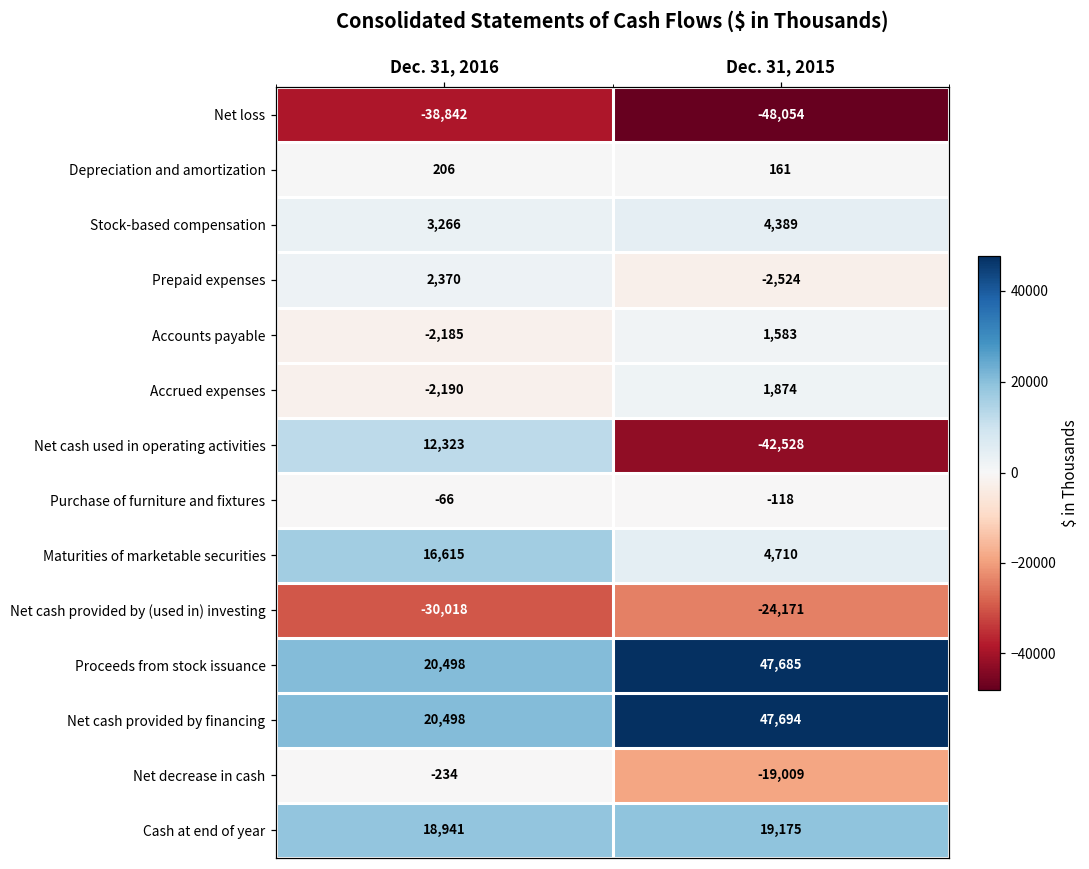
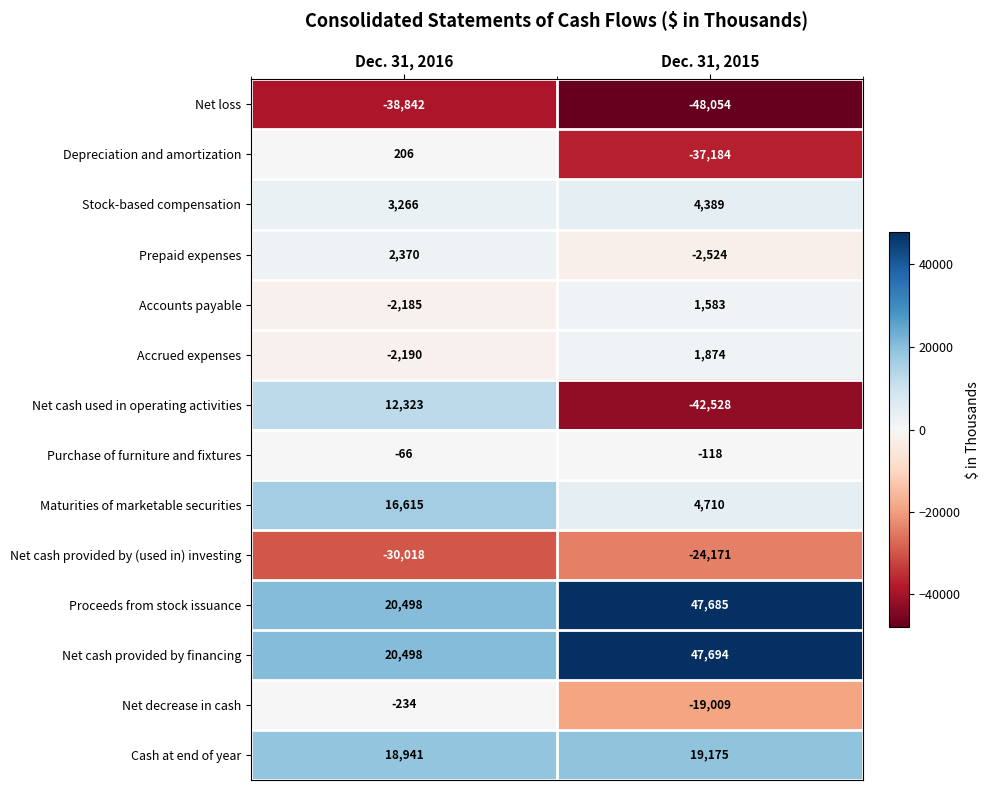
  {
    "Net loss": {
      "Dec. 31, 2016": "-38,842",
      "Dec. 31, 2015": "-48,054"
    },
    "Depreciation and amortization": {
      "Dec. 31, 2016": "206",
-     "Dec. 31, 2015": "161"
+     "Dec. 31, 2015": "-37,184"
    },
    "Stock-based compensation": {
      "Dec. 31, 2016": "3,266",
      "Dec. 31, 2015": "4,389"
    },
    "Prepaid expenses": {
      "Dec. 31, 2016": "2,370",
      "Dec. 31, 2015": "-2,524"
    },
    "Accounts payable": {
      "Dec. 31, 2016": "-2,185",
      "Dec. 31, 2015": "1,583"
    },
    "Accrued expenses": {
      "Dec. 31, 2016": "-2,190",
      "Dec. 31, 2015": "1,874"
    },
    "Net cash used in operating activities": {
      "Dec. 31, 2016": "12,323",
      "Dec. 31, 2015": "-42,528"
    },
    "Purchase of furniture and fixtures": {
      "Dec. 31, 2016": "-66",
      "Dec. 31, 2015": "-118"
    },
    "Maturities of marketable securities": {
      "Dec. 31, 2016": "16,615",
      "Dec. 31, 2015": "4,710"
    },
    "Net cash provided by (used in) investing": {
      "Dec. 31, 2016": "-30,018",
      "Dec. 31, 2015": "-24,171"
    },
    "Proceeds from stock issuance": {
      "Dec. 31, 2016": "20,498",
      "Dec. 31, 2015": "47,685"
    },
    "Net cash provided by financing": {
      "Dec. 31, 2016": "20,498",
      "Dec. 31, 2015": "47,694"
    },
    "Net decrease in cash": {
      "Dec. 31, 2016": "-234",
      "Dec. 31, 2015": "-19,009"
    },
    "Cash at end of year": {
      "Dec. 31, 2016": "18,941",
      "Dec. 31, 2015": "19,175"
    }
  }
